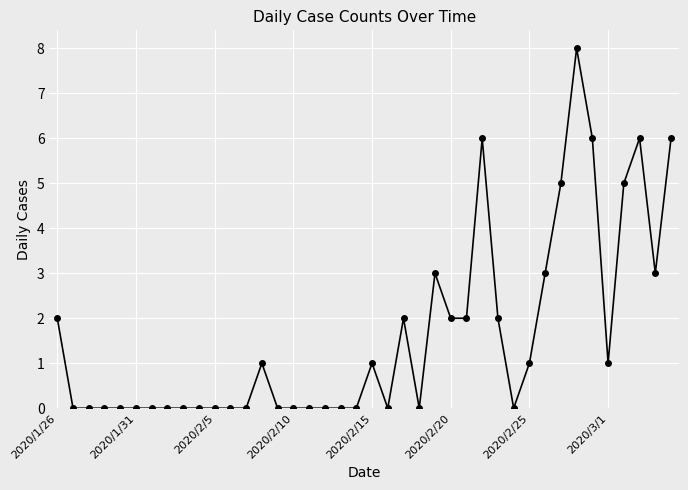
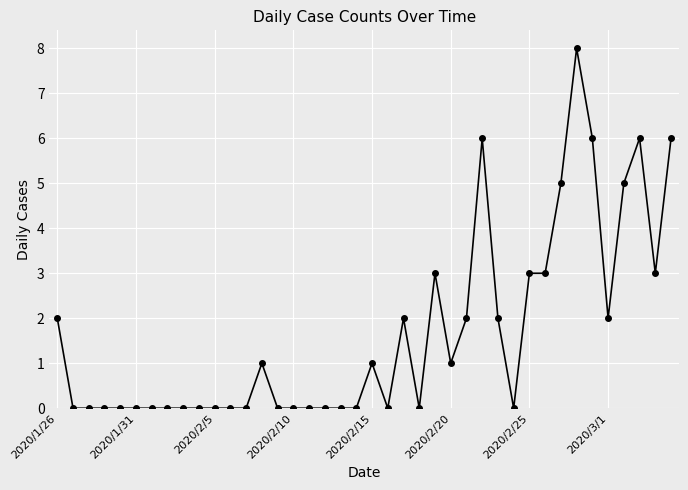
  {
    "2020/1/26": 2,
    "2020/1/31": 0,
    "2020/2/5": 0,
    "2020/2/10": 0,
    "2020/2/15": 1,
-   "2020/2/20": 2,
-   "2020/2/25": 1,
-   "2020/3/1": 1
+   "2020/2/20": 1,
+   "2020/2/25": 3,
+   "2020/3/1": 2
  }
